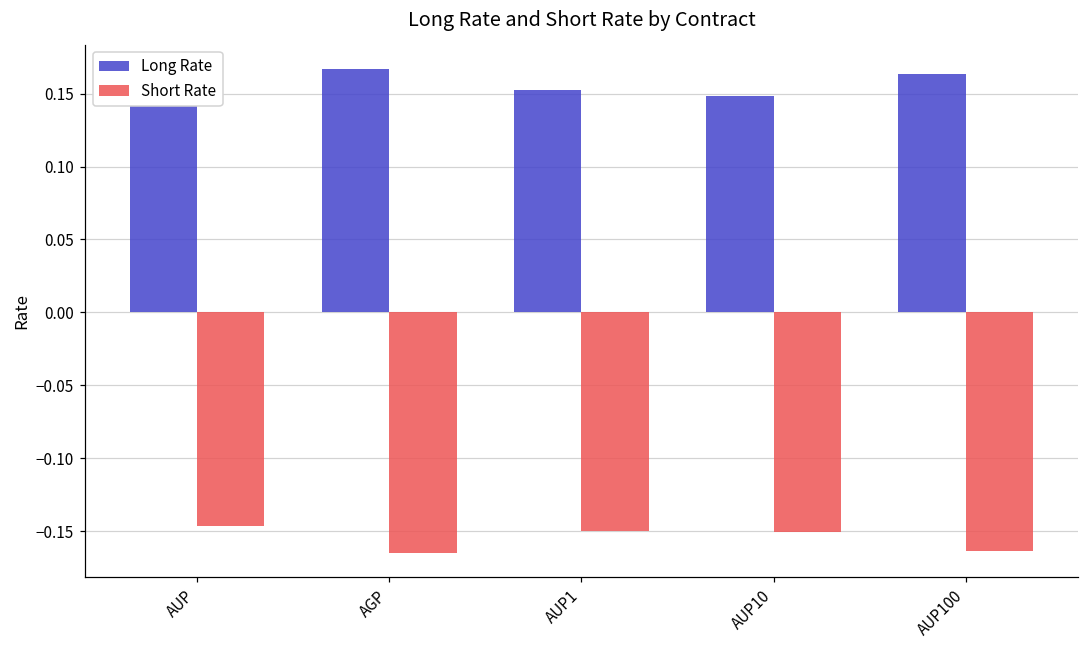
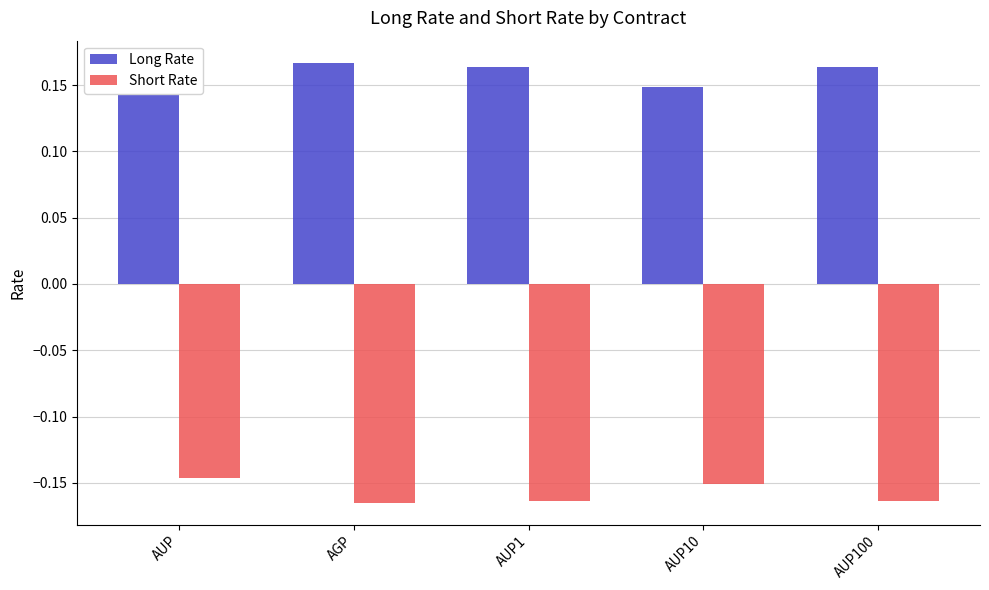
  {
    "Long Rate": {
      "AGP": 0.167,
-     "AUP1": 0.153,
+     "AUP1": 0.164,
      "AUP10": 0.149,
      "AUP100": 0.164
    },
    "Short Rate": {
      "AUP": -0.146,
      "AGP": -0.165,
-     "AUP1": -0.150,
+     "AUP1": -0.164,
      "AUP10": -0.151,
      "AUP100": -0.164
    }
  }
